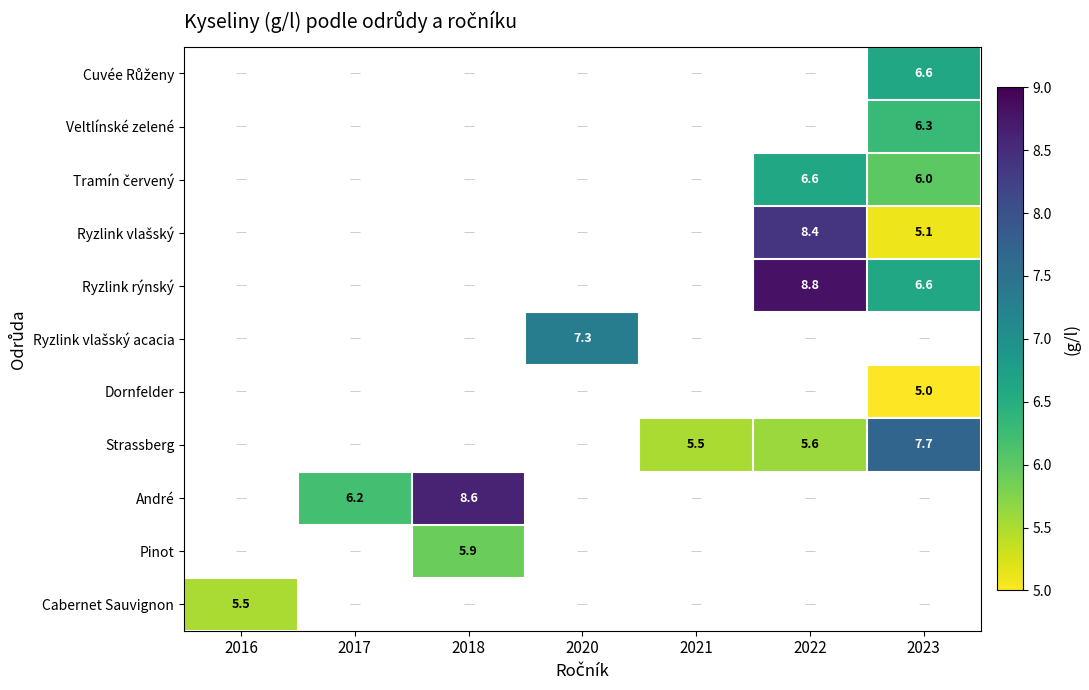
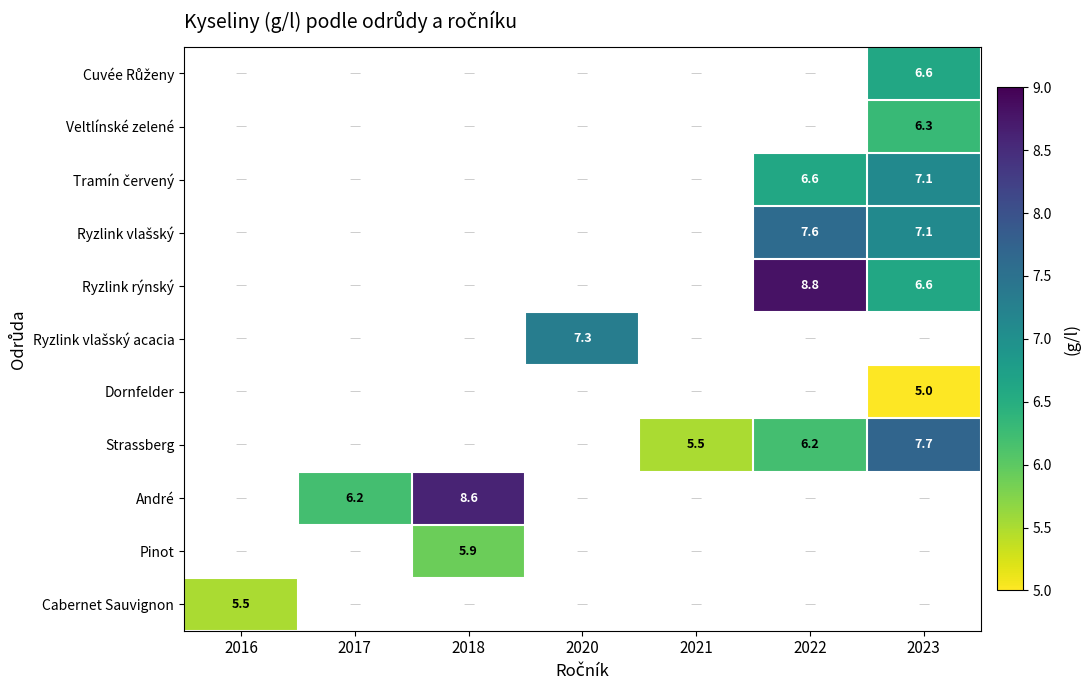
  {
    "Cuvée Růženy": {
      "2023": 6.6
    },
    "Veltlínské zelené": {
      "2023": 6.3
    },
    "Tramín červený": {
      "2022": 6.6,
-     "2023": 6.0
+     "2023": 7.1
    },
    "Ryzlink vlašský": {
-     "2022": 8.4,
-     "2023": 5.1
+     "2022": 7.6,
+     "2023": 7.1
    },
    "Ryzlink rýnský": {
      "2022": 8.8,
      "2023": 6.6
    },
    "Ryzlink vlašský acacia": {
      "2020": 7.3
    },
    "Dornfelder": {
      "2023": 5.0
    },
    "Strassberg": {
      "2021": 5.5,
-     "2022": 5.6,
+     "2022": 6.2,
      "2023": 7.7
    },
    "André": {
      "2017": 6.2,
      "2018": 8.6
    },
    "Pinot": {
      "2018": 5.9
    },
    "Cabernet Sauvignon": {
      "2016": 5.5
    }
  }
